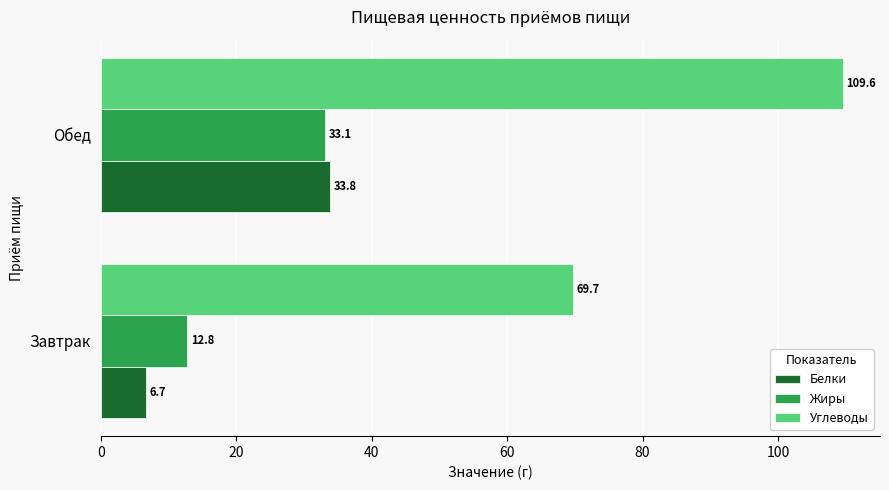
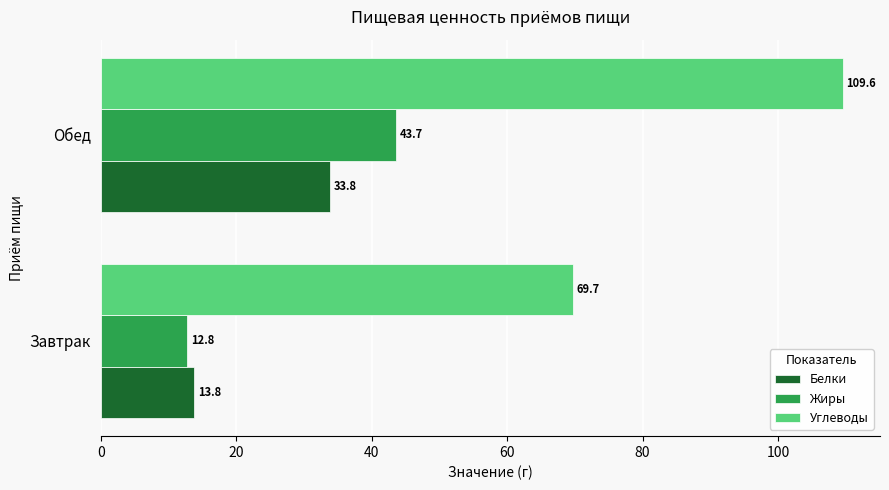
  {
    "Белки": {
      "Обед": 33.8,
-     "Завтрак": 6.7
+     "Завтрак": 13.8
    },
    "Жиры": {
-     "Обед": 33.1,
+     "Обед": 43.7,
      "Завтрак": 12.8
    },
    "Углеводы": {
      "Обед": 109.6,
      "Завтрак": 69.7
    }
  }
